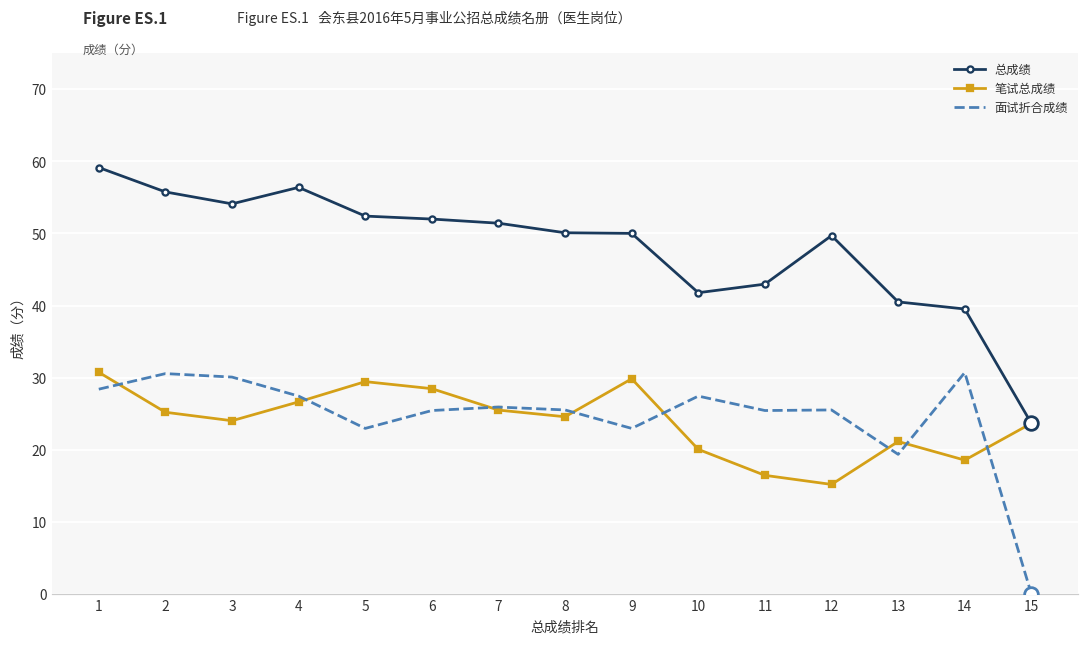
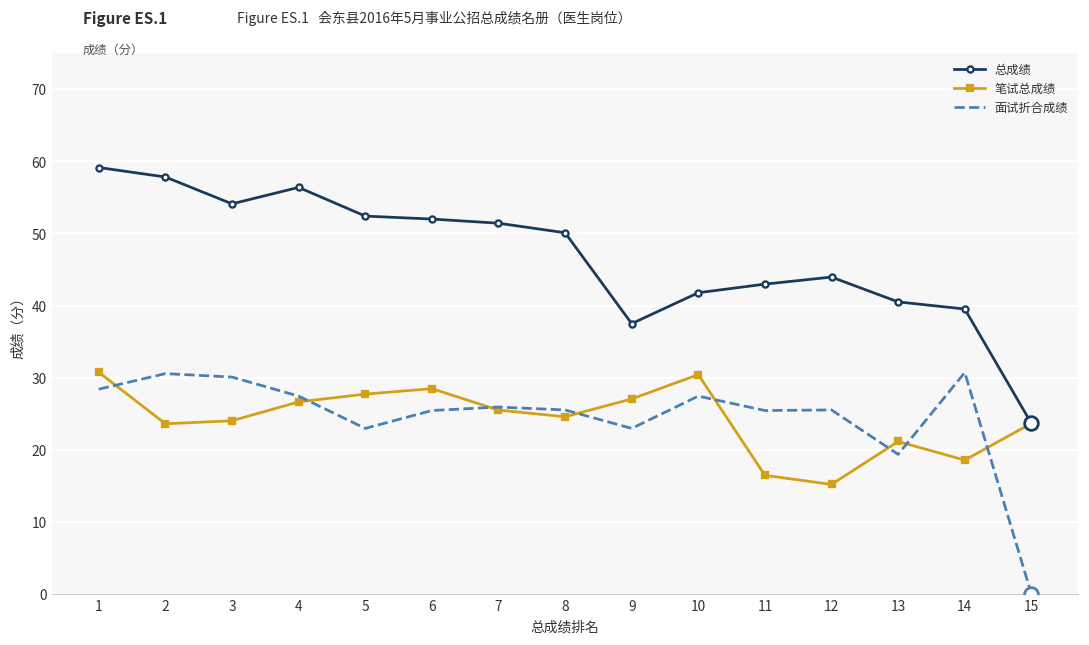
  {
    "总成绩": {
      "1": 59,
-     "2": 56,
+     "2": 58,
      "3": 54,
      "4": 56,
      "5": 52,
      "6": 52,
      "7": 51,
      "8": 50,
-     "9": 50,
+     "9": 37,
      "10": 42,
      "11": 43,
-     "12": 50,
+     "12": 44,
      "13": 41,
      "14": 40
    },
    "笔试总成绩": {
      "1": 31,
-     "2": 25,
+     "2": 24,
      "3": 24,
      "4": 27,
-     "5": 29,
+     "5": 28,
      "6": 28,
      "7": 26,
      "8": 25,
-     "9": 30,
-     "10": 20,
+     "9": 27,
+     "10": 30,
      "11": 16,
      "12": 15,
      "13": 21,
      "14": 19
    },
    "面试折合成绩": {
      "1": 28,
      "2": 31,
      "3": 30,
      "4": 27,
      "5": 23,
      "6": 25,
      "7": 26,
      "8": 26,
      "9": 23,
      "10": 27,
      "11": 25,
      "12": 26,
      "13": 19,
      "14": 31
    }
  }
